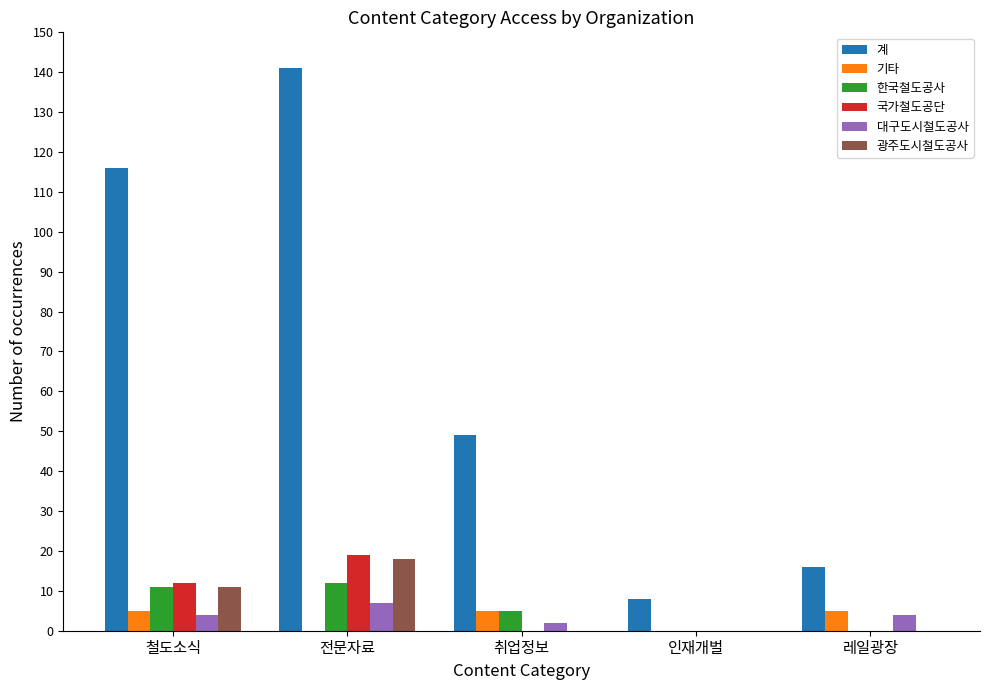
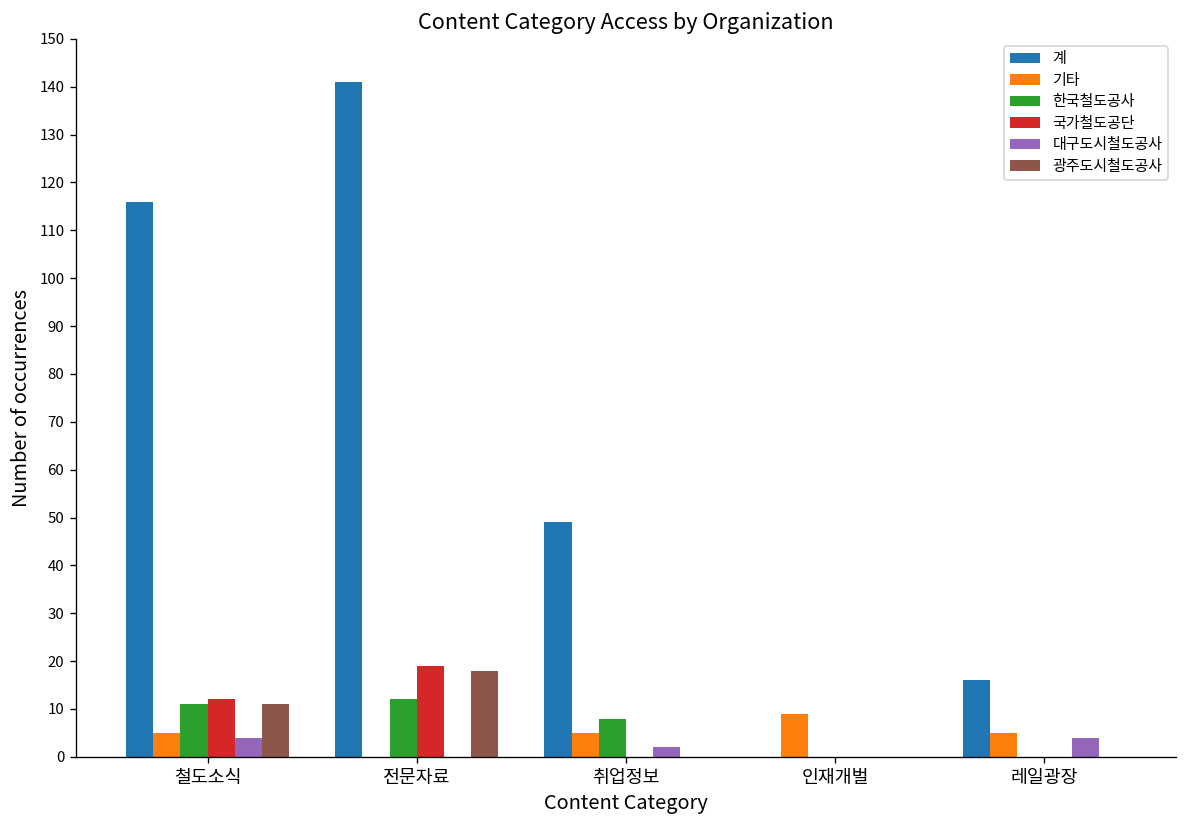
  {
    "계": {
      "철도소식": 116,
      "전문자료": 141,
      "취업정보": 49,
-     "인재개벌": 8,
+     "인재개벌": 0,
      "레일광장": 16
    },
    "기타": {
      "철도소식": 5,
      "전문자료": 0,
      "취업정보": 5,
-     "인재개벌": 0,
+     "인재개벌": 9,
      "레일광장": 5
    },
    "한국철도공사": {
      "철도소식": 11,
      "전문자료": 12,
-     "취업정보": 5,
+     "취업정보": 8,
      "인재개벌": 0,
      "레일광장": 0
    },
    "국가철도공단": {
      "철도소식": 12,
      "전문자료": 19,
      "취업정보": 0,
      "인재개벌": 0,
      "레일광장": 0
    },
    "대구도시철도공사": {
      "철도소식": 4,
-     "전문자료": 7,
+     "전문자료": 0,
      "취업정보": 2,
      "인재개벌": 0,
      "레일광장": 4
    },
    "광주도시철도공사": {
      "철도소식": 11,
      "전문자료": 18,
      "취업정보": 0,
      "인재개벌": 0,
      "레일광장": 0
    }
  }
